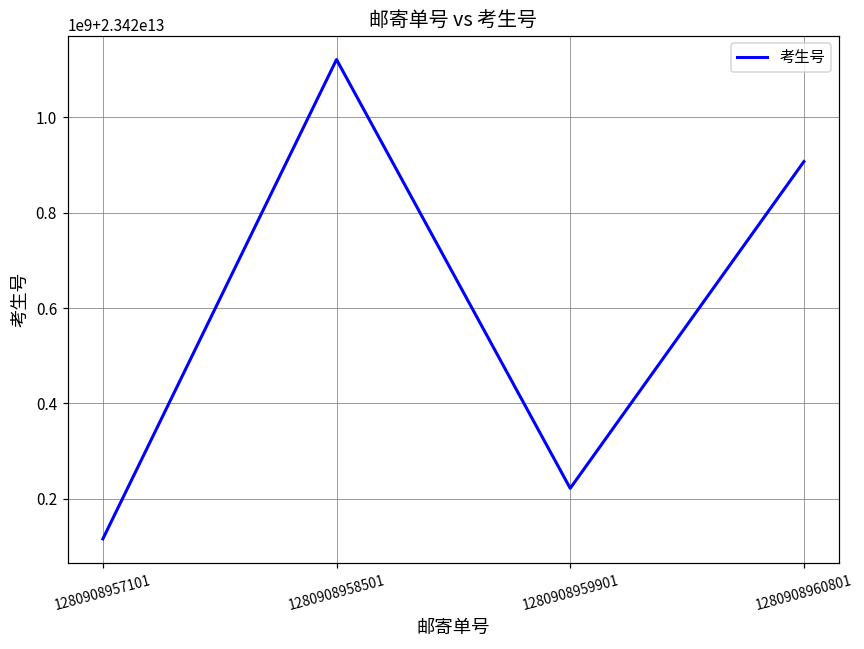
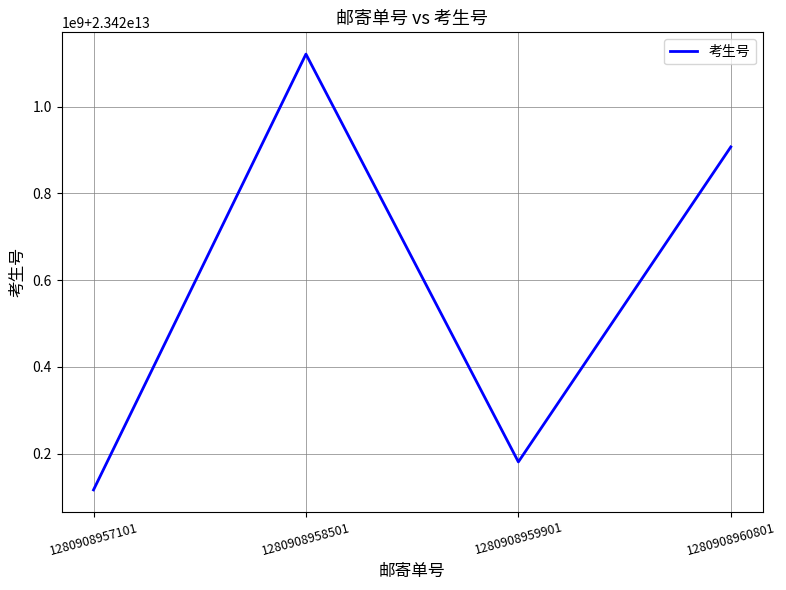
  {
    "1280908957101": 23420120000000,
    "1280908958501": 23421120000000,
-   "1280908959901": 23420220000000,
+   "1280908959901": 23420180000000,
    "1280908960801": 23420910000000
  }
